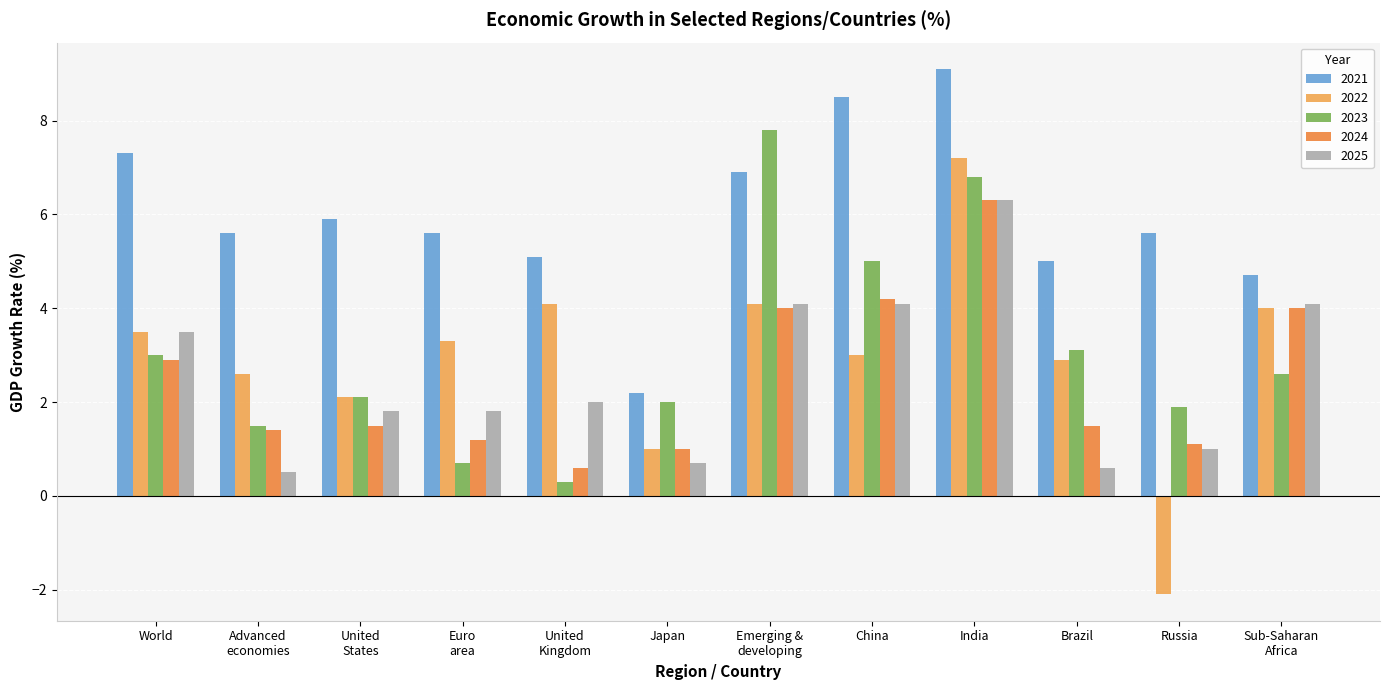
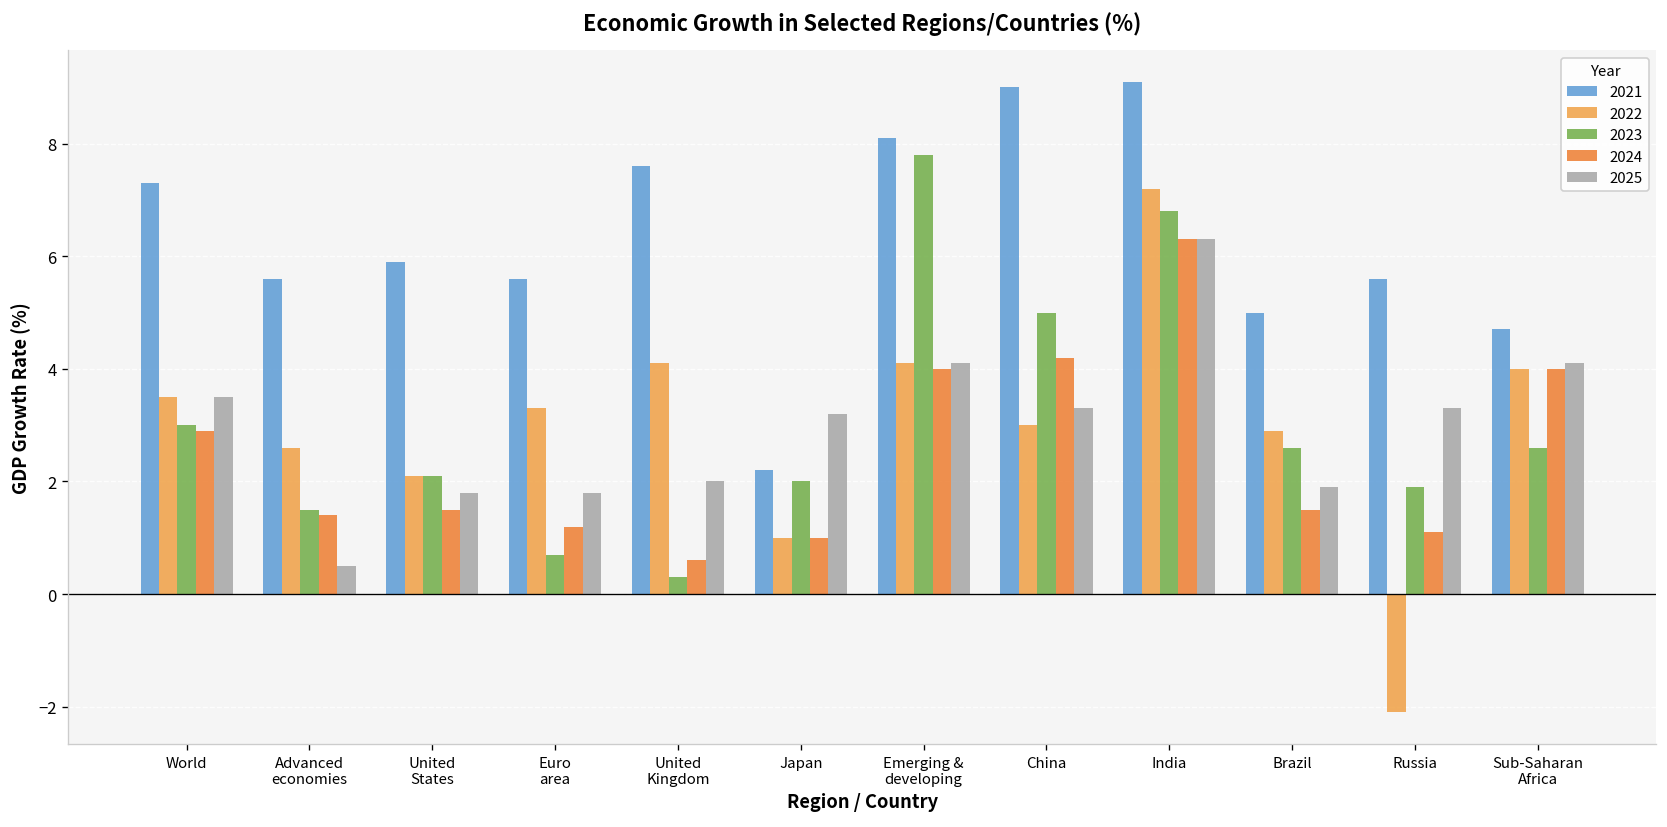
  {
    "2021": {
      "World": 7.3,
      "Advanced economies": 5.6,
      "United States": 5.9,
      "Euro area": 5.6,
-     "United Kingdom": 5.1,
+     "United Kingdom": 7.6,
      "Japan": 2.2,
-     "Emerging & developing": 6.9,
-     "China": 8.5,
+     "Emerging & developing": 8.1,
+     "China": 9.0,
      "India": 9.1,
      "Brazil": 5.0,
      "Russia": 5.6,
      "Sub-Saharan Africa": 4.7
    },
    "2023": {
      "World": 3.0,
      "Advanced economies": 1.5,
      "United States": 2.1,
      "Euro area": 0.7,
      "United Kingdom": 0.3,
      "Japan": 2.0,
      "Emerging & developing": 7.8,
      "China": 5.0,
      "India": 6.8,
-     "Brazil": 3.1,
+     "Brazil": 2.6,
      "Russia": 1.9,
      "Sub-Saharan Africa": 2.6
    },
    "2025": {
      "World": 3.5,
      "Advanced economies": 0.5,
      "United States": 1.8,
      "Euro area": 1.8,
      "United Kingdom": 2.0,
-     "Japan": 0.7,
+     "Japan": 3.2,
      "Emerging & developing": 4.1,
-     "China": 4.1,
+     "China": 3.3,
      "India": 6.3,
-     "Brazil": 0.6,
-     "Russia": 1.0,
+     "Brazil": 1.9,
+     "Russia": 3.3,
      "Sub-Saharan Africa": 4.1
    }
  }
